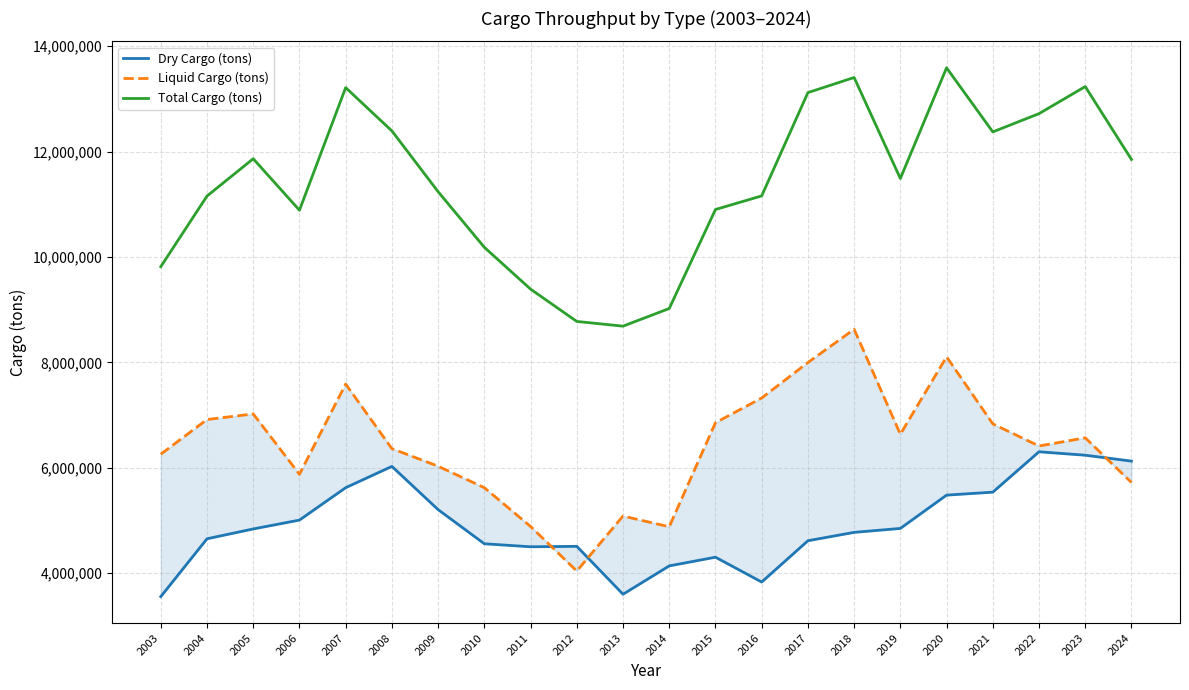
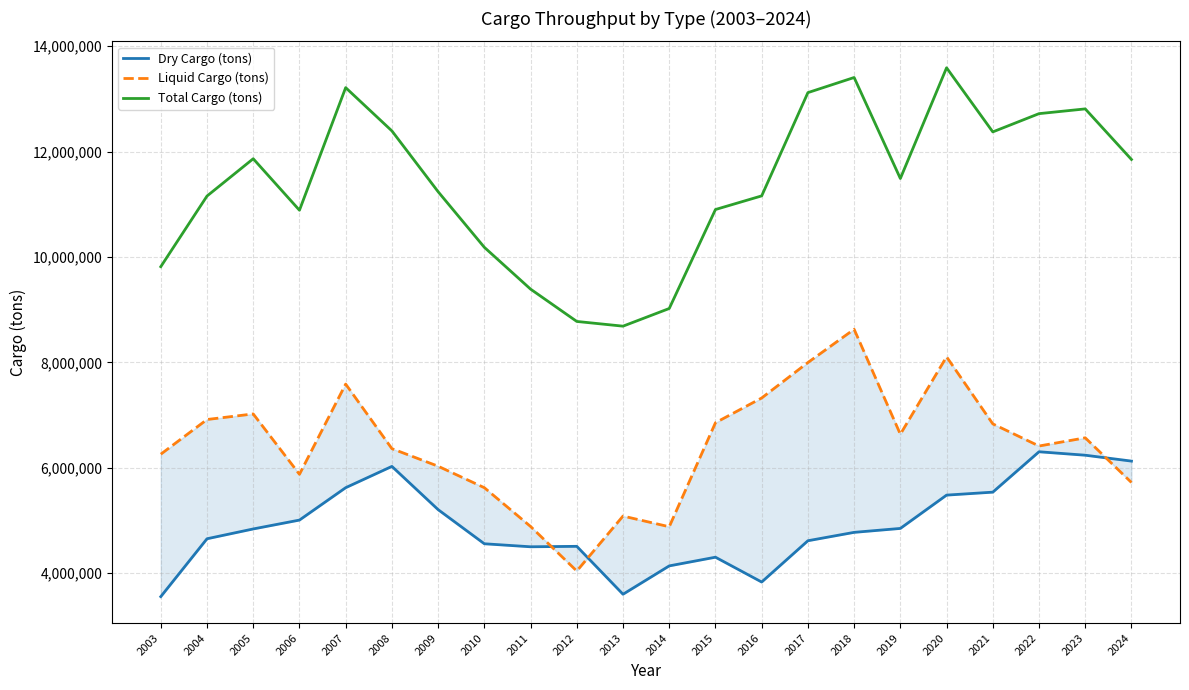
  {
    "Liquid Cargo (tons)": {
      "2012": "4,000,000",
      "2024": "5,700,000"
    },
    "Total Cargo (tons)": {
      "2003": "9,800,000",
      "2004": "11,200,000",
      "2005": "11,900,000",
      "2006": "10,900,000",
      "2007": "13,200,000",
      "2008": "12,400,000",
      "2009": "11,200,000",
      "2010": "10,200,000",
      "2011": "9,400,000",
      "2012": "8,800,000",
      "2013": "8,700,000",
      "2014": "9,000,000",
      "2015": "10,900,000",
      "2016": "11,200,000",
      "2017": "13,100,000",
      "2018": "13,400,000",
      "2019": "11,500,000",
      "2020": "13,600,000",
      "2021": "12,400,000",
      "2022": "12,700,000",
-     "2023": "13,200,000",
+     "2023": "12,800,000",
      "2024": "11,800,000"
    }
  }
